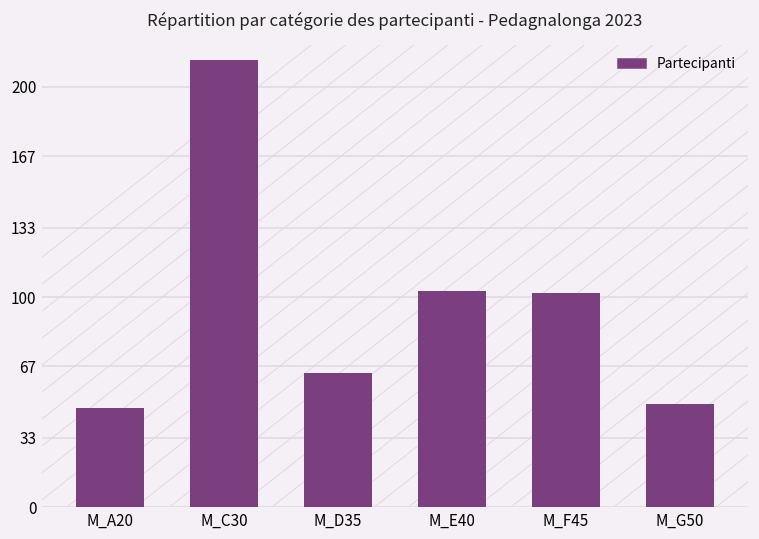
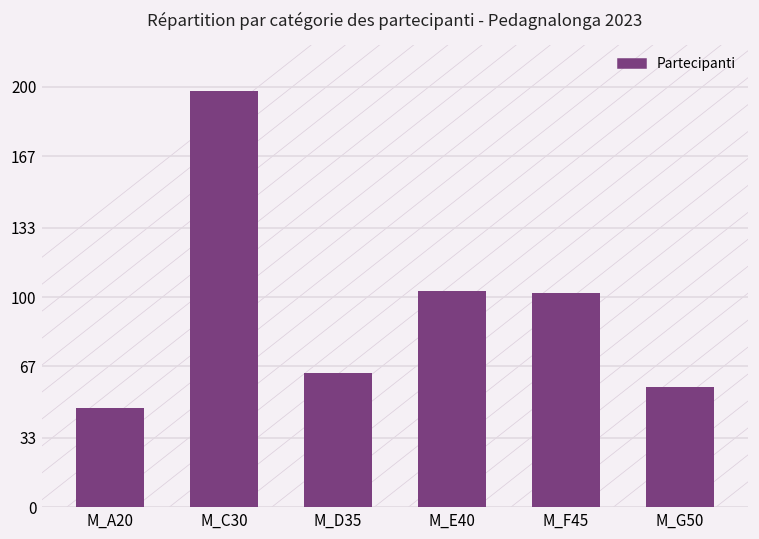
  {
    "Partecipanti": {
      "M_A20": 47,
-     "M_C30": 213,
+     "M_C30": 198,
      "M_D35": 64,
      "M_E40": 103,
      "M_F45": 102,
-     "M_G50": 49
+     "M_G50": 57
    }
  }
